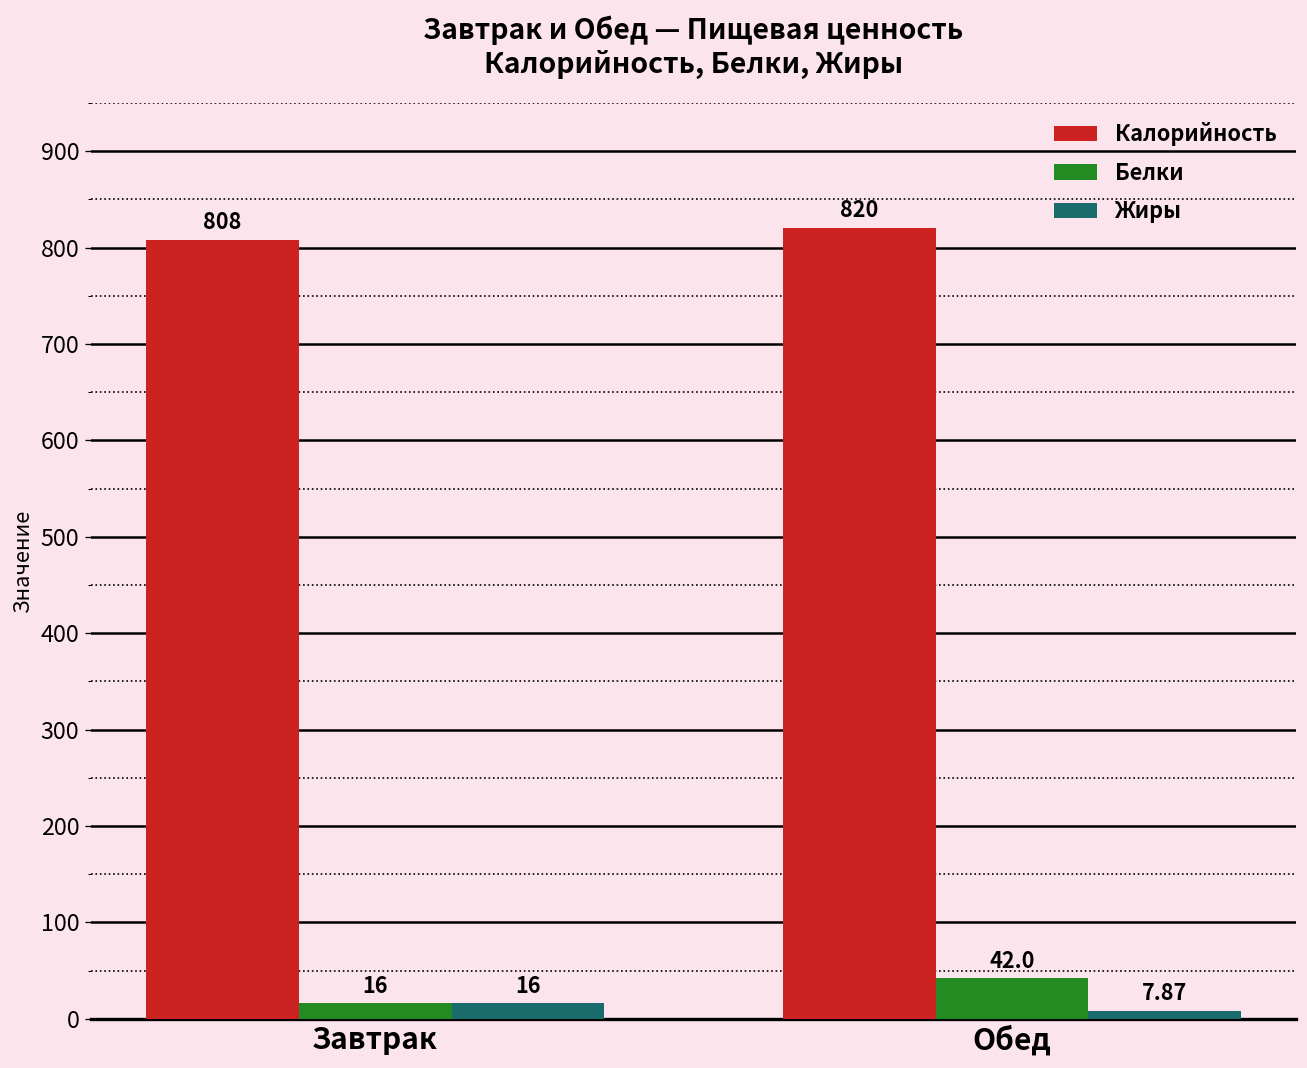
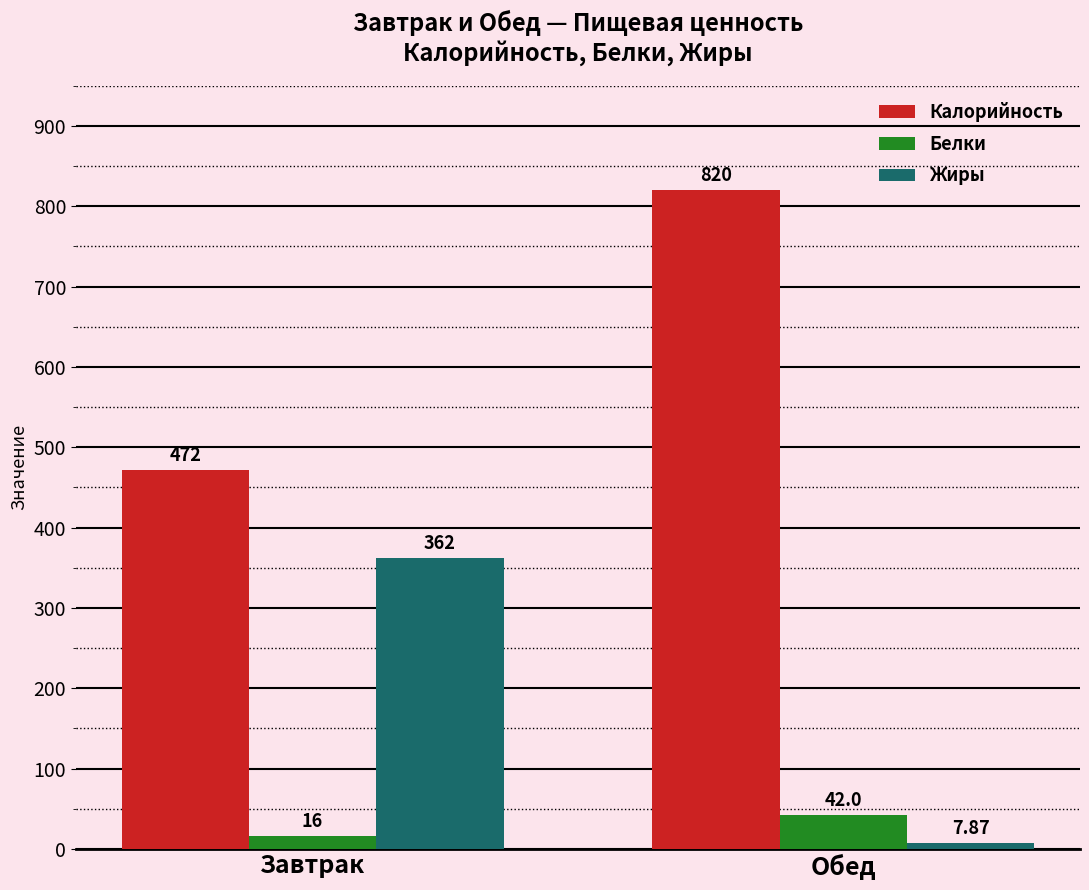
  {
    "Калорийность": {
-     "Завтрак": 808,
+     "Завтрак": 472,
      "Обед": 820
    },
    "Белки": {
      "Завтрак": 16,
      "Обед": 42.0
    },
    "Жиры": {
-     "Завтрак": 16,
+     "Завтрак": 362,
      "Обед": 7.87
    }
  }
